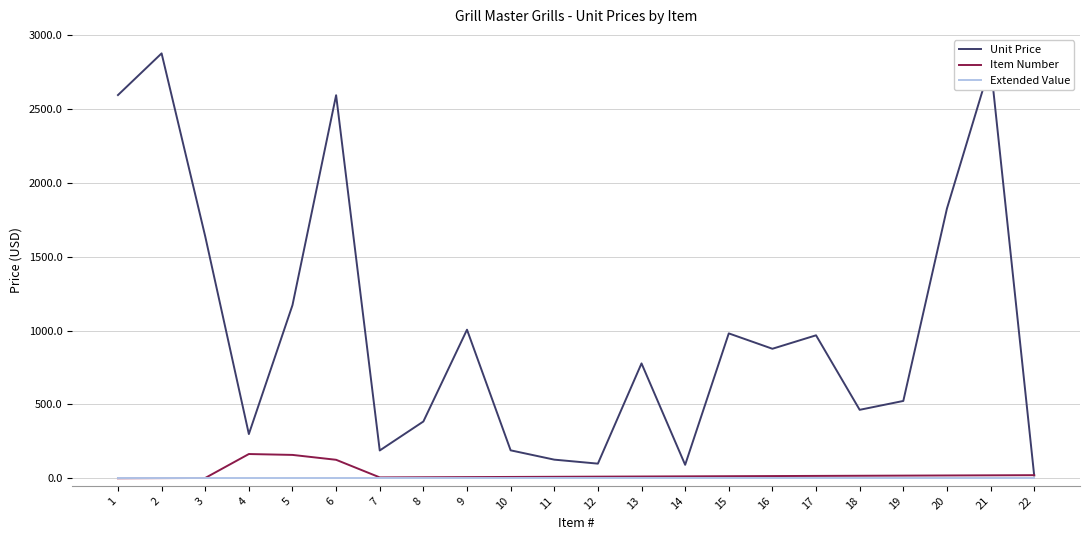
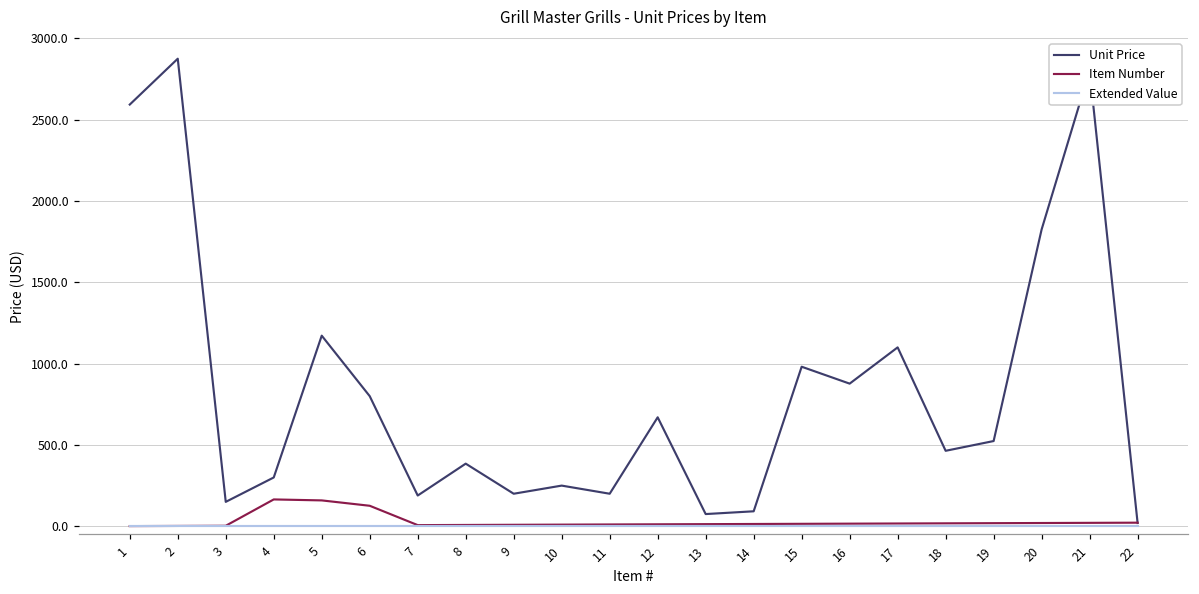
  {
    "Unit Price": {
      "1": 2590,
      "2": 2880,
-     "3": 1640,
+     "3": 150,
      "4": 300,
      "5": 1170,
-     "6": 2590,
+     "6": 800,
      "7": 190,
      "8": 390,
-     "9": 1010,
-     "10": 190,
-     "11": 130,
-     "12": 100,
-     "13": 780,
+     "9": 200,
+     "10": 250,
+     "11": 200,
+     "12": 670,
+     "13": 80,
      "14": 90,
      "15": 980,
      "16": 880,
-     "17": 970,
+     "17": 1100,
      "18": 460,
      "19": 520,
      "20": 1830
    },
    "Item Number": {
      "4": 170,
      "5": 160,
      "6": 130,
      "18": 20,
      "19": 20,
      "20": 20,
      "21": 20
    },
    "Extended Value": {
      "4": 0,
      "5": 0,
      "6": 0,
      "18": 0,
      "19": 0,
      "20": 0,
      "21": 0,
      "22": 0
    }
  }
